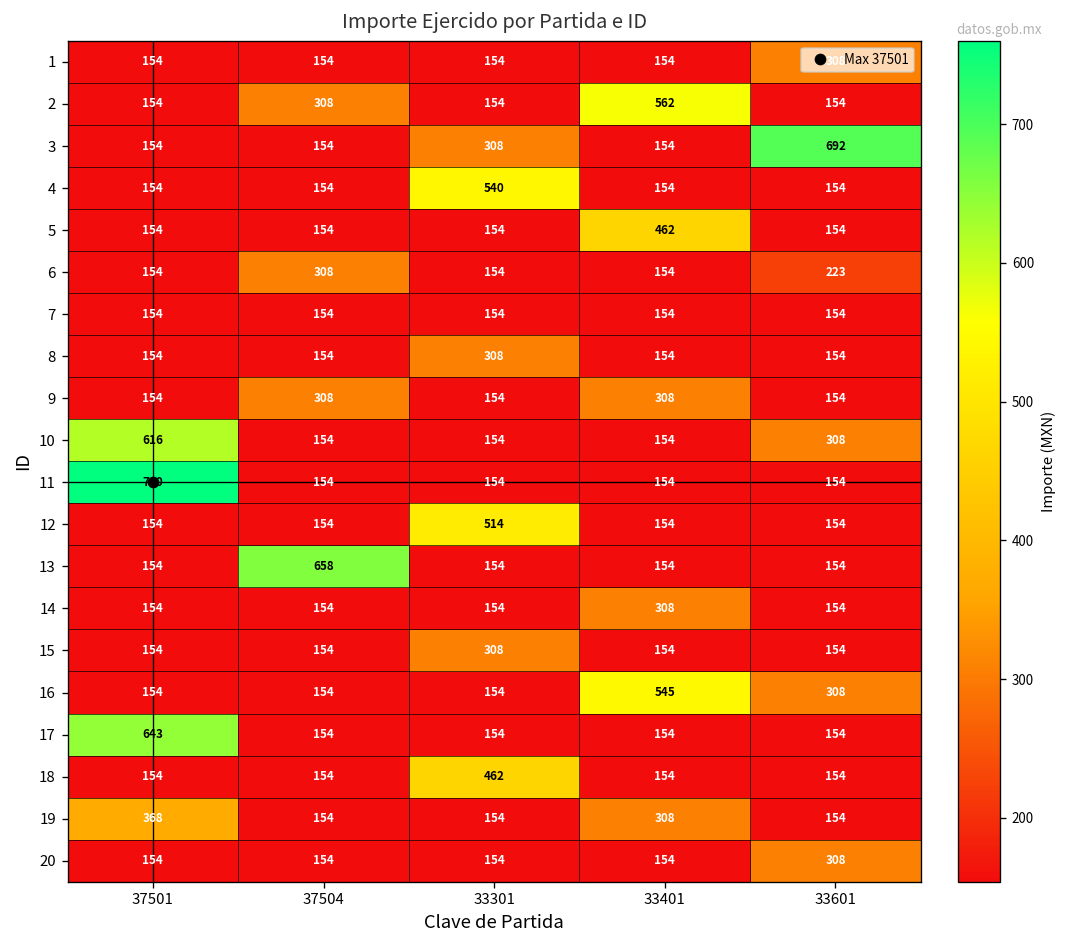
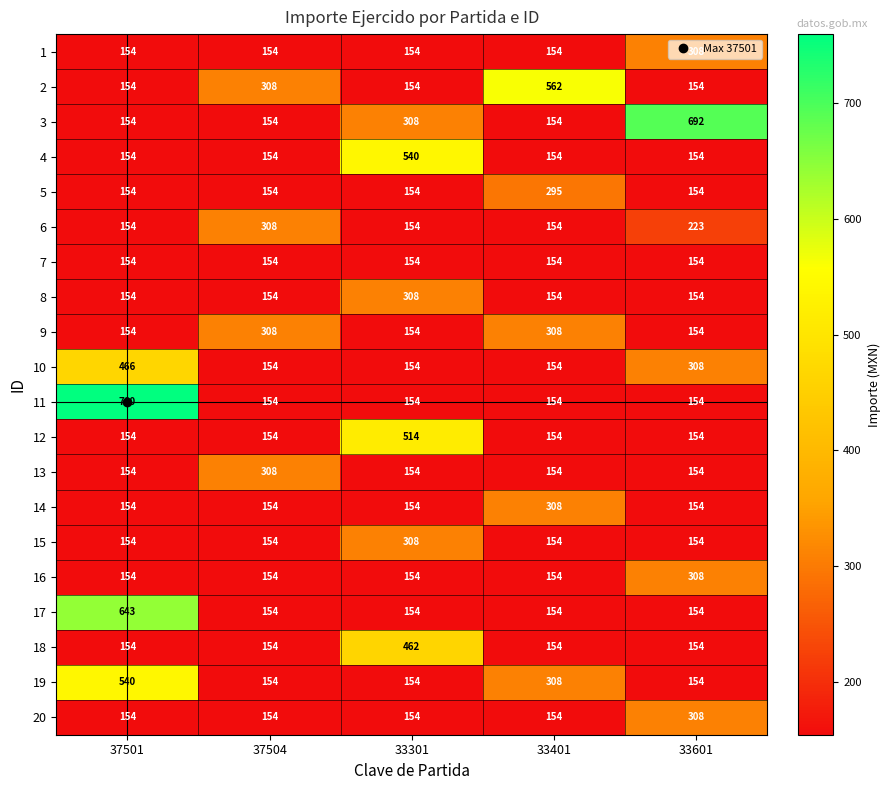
  {
    "1": {
      "37501": 154,
      "37504": 154,
      "33301": 154,
      "33401": 154
    },
    "2": {
      "37501": 154,
      "37504": 308,
      "33301": 154,
      "33401": 562,
      "33601": 154
    },
    "3": {
      "37501": 154,
      "37504": 154,
      "33301": 308,
      "33401": 154,
      "33601": 692
    },
    "4": {
      "37501": 154,
      "37504": 154,
      "33301": 540,
      "33401": 154,
      "33601": 154
    },
    "5": {
      "37501": 154,
      "37504": 154,
      "33301": 154,
-     "33401": 462,
+     "33401": 295,
      "33601": 154
    },
    "6": {
      "37501": 154,
      "37504": 308,
      "33301": 154,
      "33401": 154,
      "33601": 223
    },
    "7": {
      "37501": 154,
      "37504": 154,
      "33301": 154,
      "33401": 154,
      "33601": 154
    },
    "8": {
      "37501": 154,
      "37504": 154,
      "33301": 308,
      "33401": 154,
      "33601": 154
    },
    "9": {
      "37501": 154,
      "37504": 308,
      "33301": 154,
      "33401": 308,
      "33601": 154
    },
    "10": {
-     "37501": 616,
+     "37501": 466,
      "37504": 154,
      "33301": 154,
      "33401": 154,
      "33601": 308
    },
    "11": {
      "37504": 154,
      "33301": 154,
      "33401": 154,
      "33601": 154
    },
    "12": {
      "37501": 154,
      "37504": 154,
      "33301": 514,
      "33401": 154,
      "33601": 154
    },
    "13": {
      "37501": 154,
-     "37504": 658,
+     "37504": 308,
      "33301": 154,
      "33401": 154,
      "33601": 154
    },
    "14": {
      "37501": 154,
      "37504": 154,
      "33301": 154,
      "33401": 308,
      "33601": 154
    },
    "15": {
      "37501": 154,
      "37504": 154,
      "33301": 308,
      "33401": 154,
      "33601": 154
    },
    "16": {
      "37501": 154,
      "37504": 154,
      "33301": 154,
-     "33401": 545,
+     "33401": 154,
      "33601": 308
    },
    "17": {
      "37501": 643,
      "37504": 154,
      "33301": 154,
      "33401": 154,
      "33601": 154
    },
    "18": {
      "37501": 154,
      "37504": 154,
      "33301": 462,
      "33401": 154,
      "33601": 154
    },
    "19": {
-     "37501": 368,
+     "37501": 540,
      "37504": 154,
      "33301": 154,
      "33401": 308,
      "33601": 154
    },
    "20": {
      "37501": 154,
      "37504": 154,
      "33301": 154,
      "33401": 154,
      "33601": 308
    }
  }
